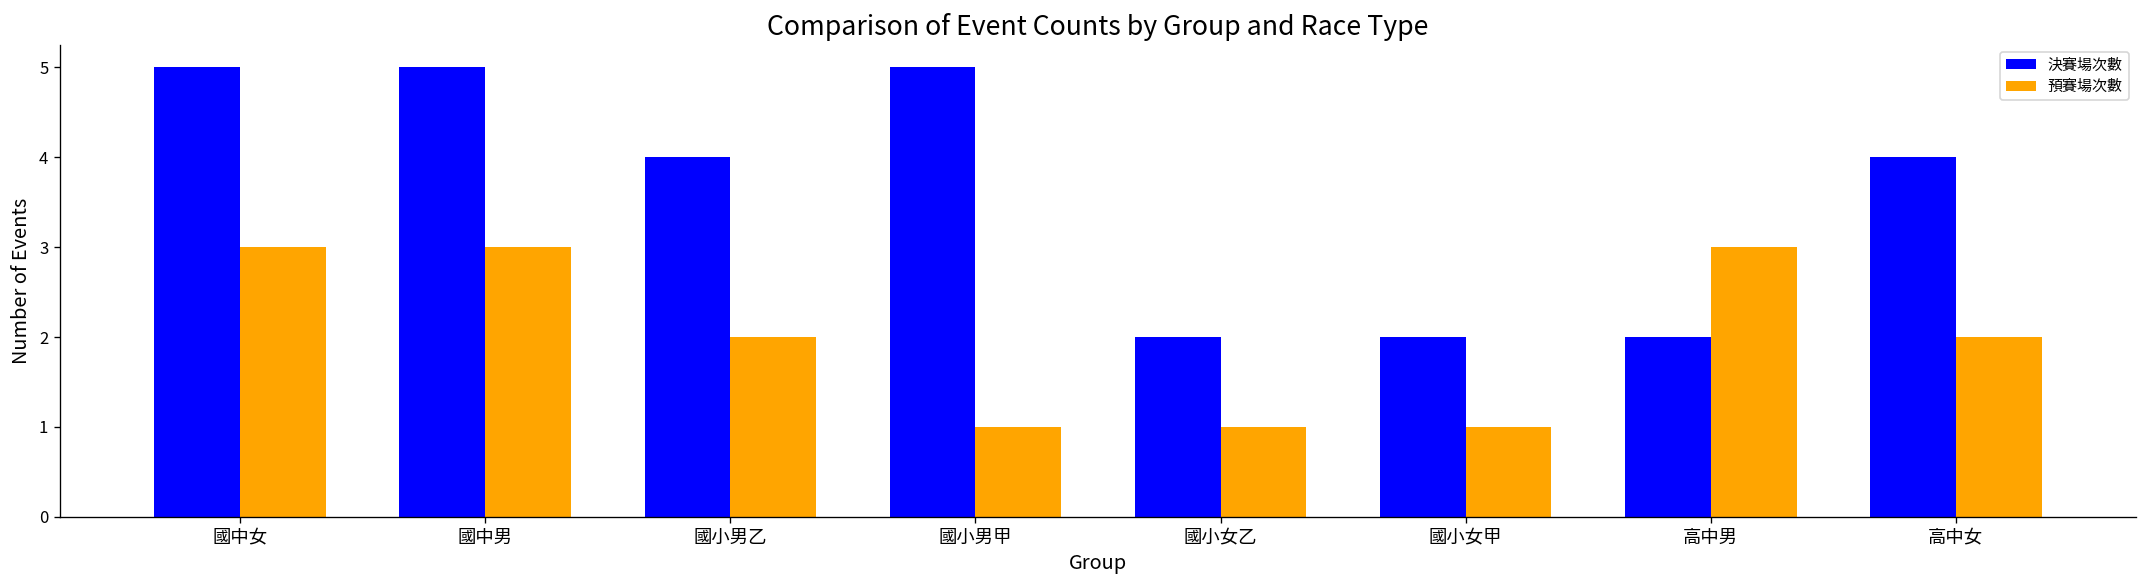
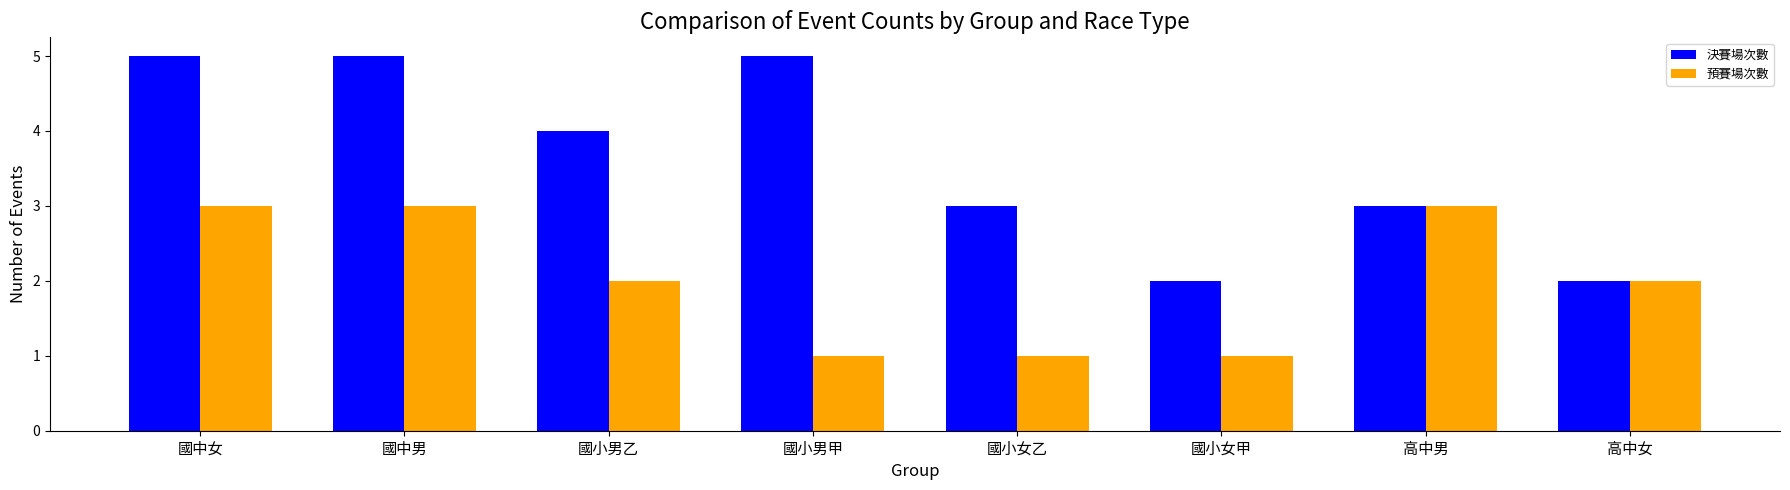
  {
    "決賽場次數": {
      "國中女": 5,
      "國中男": 5,
      "國小男乙": 4,
      "國小男甲": 5,
-     "國小女乙": 2,
+     "國小女乙": 3,
      "國小女甲": 2,
-     "高中男": 2,
-     "高中女": 4
+     "高中男": 3,
+     "高中女": 2
    },
    "預賽場次數": {
      "國中女": 3,
      "國中男": 3,
      "國小男乙": 2,
      "國小男甲": 1,
      "國小女乙": 1,
      "國小女甲": 1,
      "高中男": 3,
      "高中女": 2
    }
  }
